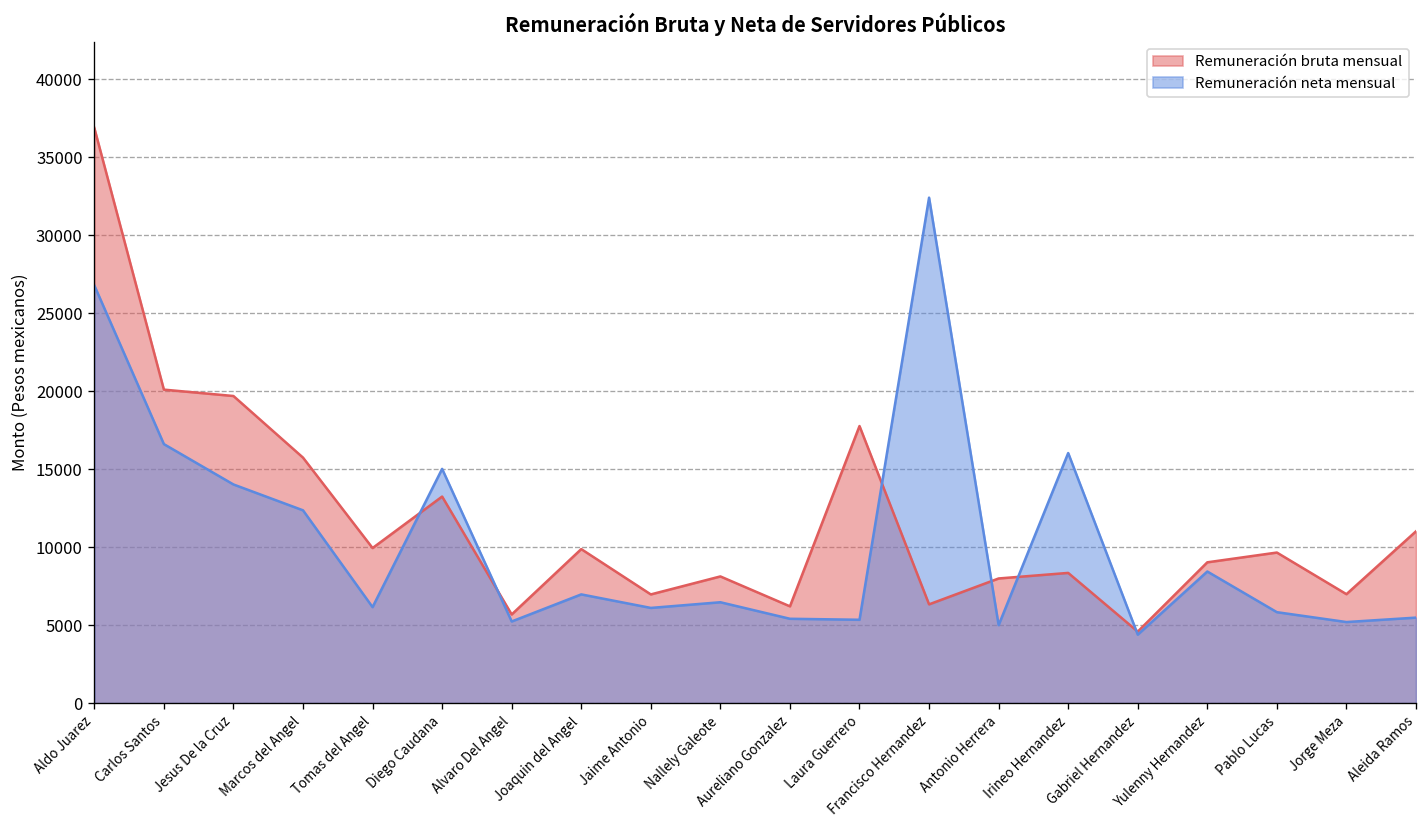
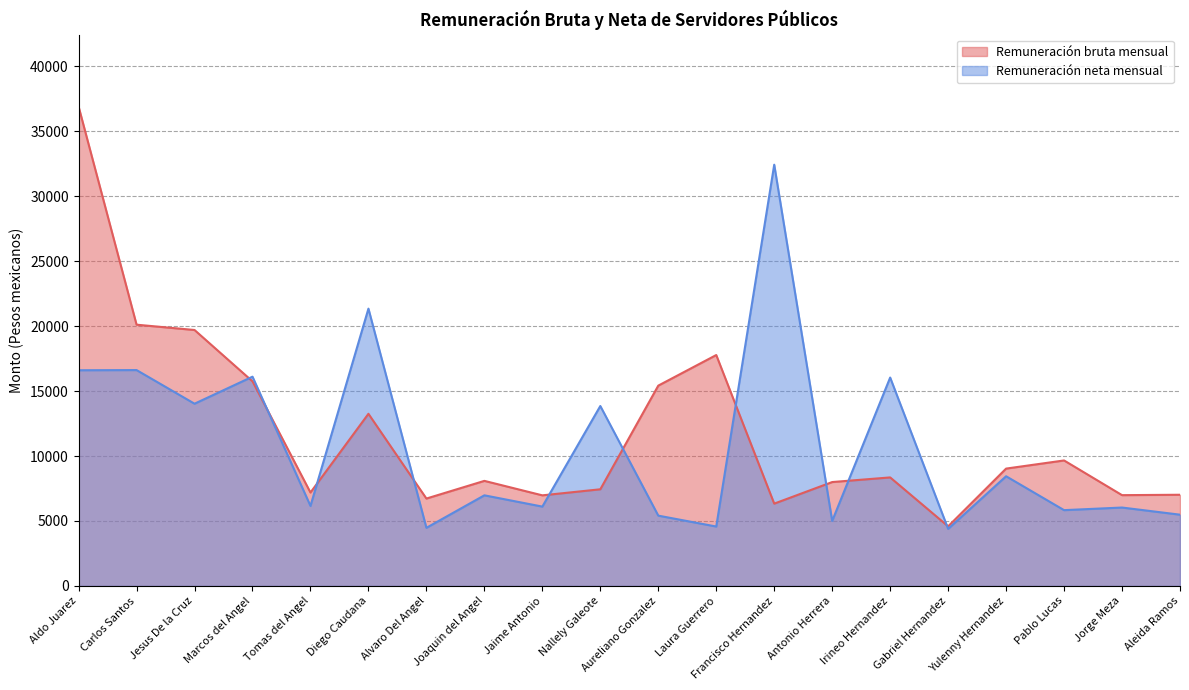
  {
    "Remuneración bruta mensual": {
      "Aldo Juarez": 36900,
      "Carlos Santos": 20100,
      "Jesus De la Cruz": 19700,
      "Marcos del Angel": 15700,
-     "Tomas del Angel": 9900,
+     "Tomas del Angel": 7200,
      "Diego Caudana": 13300,
-     "Alvaro Del Angel": 5700,
-     "Joaquin del Angel": 9900,
+     "Alvaro Del Angel": 6700,
+     "Joaquin del Angel": 8100,
      "Jaime Antonio": 7000,
-     "Nallely Galeote": 8100,
-     "Aureliano Gonzalez": 6200,
+     "Nallely Galeote": 7400,
+     "Aureliano Gonzalez": 15400,
      "Laura Guerrero": 17800,
      "Francisco Hernandez": 6300,
      "Antonio Herrera": 8000,
      "Irineo Hernandez": 8400,
      "Gabriel Hernandez": 4600,
      "Yulenny Hernandez": 9000,
      "Pablo Lucas": 9700,
      "Jorge Meza": 7000,
-     "Aleida Ramos": 11000
+     "Aleida Ramos": 7000
    },
    "Remuneración neta mensual": {
-     "Aldo Juarez": 26800,
+     "Aldo Juarez": 16600,
      "Carlos Santos": 16600,
      "Jesus De la Cruz": 14000,
-     "Marcos del Angel": 12400,
+     "Marcos del Angel": 16100,
      "Tomas del Angel": 6200,
-     "Diego Caudana": 15000,
-     "Alvaro Del Angel": 5200,
+     "Diego Caudana": 21300,
+     "Alvaro Del Angel": 4500,
      "Joaquin del Angel": 7000,
      "Jaime Antonio": 6100,
-     "Nallely Galeote": 6500,
+     "Nallely Galeote": 13800,
      "Aureliano Gonzalez": 5400,
-     "Laura Guerrero": 5300,
+     "Laura Guerrero": 4600,
      "Francisco Hernandez": 32400,
      "Antonio Herrera": 5000,
      "Irineo Hernandez": 16000,
      "Gabriel Hernandez": 4400,
      "Yulenny Hernandez": 8400,
      "Pablo Lucas": 5800,
-     "Jorge Meza": 5200,
+     "Jorge Meza": 6000,
      "Aleida Ramos": 5500
    }
  }
